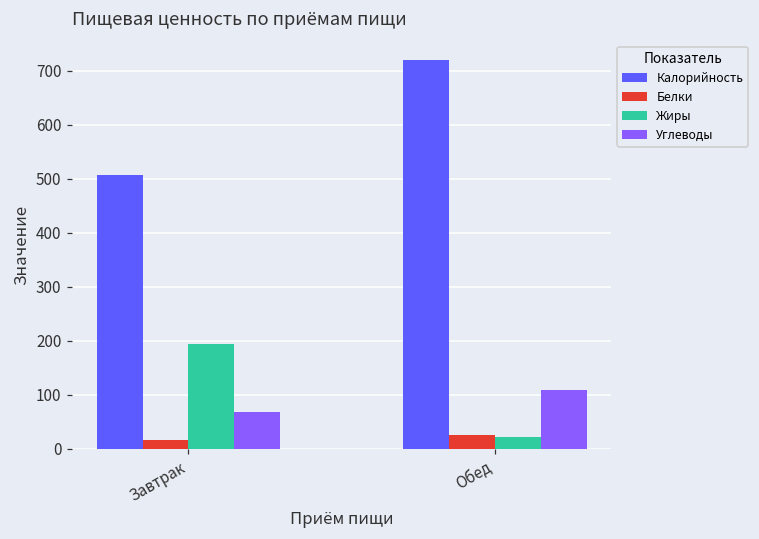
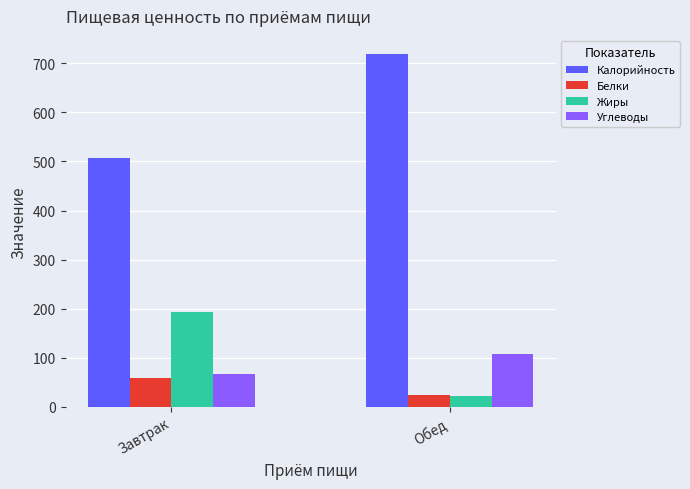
  {
    "Белки": {
-     "Завтрак": 20,
+     "Завтрак": 60,
      "Обед": 20
    },
    "Жиры": {
      "Завтрак": 190,
      "Обед": 20
    }
  }
